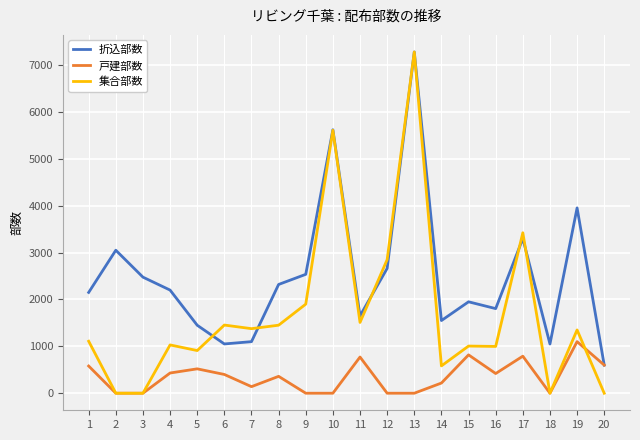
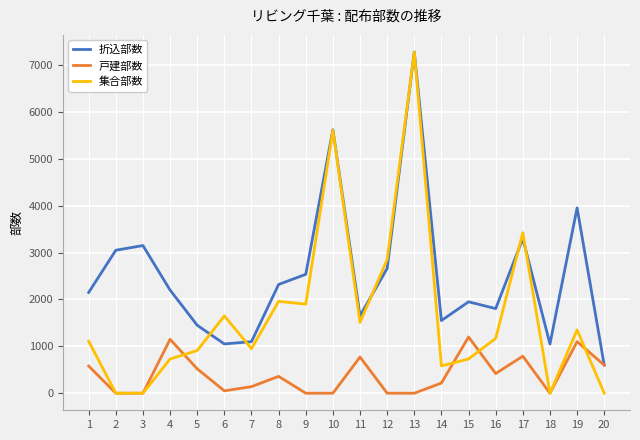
  {
    "折込部数": {
      "1": 2200,
      "2": 3100,
-     "3": 2500,
+     "3": 3200,
      "4": 2200,
      "5": 1500,
      "6": 1100,
      "7": 1100,
      "8": 2300,
      "9": 2500,
      "11": 1700,
      "12": 2700,
      "14": 1600,
      "15": 2000,
      "16": 1800,
      "17": 3300,
      "18": 1100,
      "19": 4000
    },
    "戸建部数": {
      "1": 600,
-     "4": 400,
+     "4": 1200,
      "5": 500,
-     "6": 400,
+     "6": 100,
      "7": 100,
      "8": 400,
      "9": 0,
      "10": 0,
      "11": 800,
      "12": 0,
      "13": 0,
      "14": 200,
-     "15": 800,
+     "15": 1200,
      "16": 400,
      "17": 800,
      "19": 1100
    },
    "集合部数": {
      "1": 1100,
-     "4": 1000,
+     "4": 700,
      "5": 900,
-     "6": 1500,
-     "7": 1400,
-     "8": 1500,
+     "6": 1700,
+     "7": 1000,
+     "8": 2000,
      "9": 1900,
      "11": 1500,
      "12": 2900,
      "14": 600,
-     "15": 1000,
-     "16": 1000,
+     "15": 700,
+     "16": 1200,
      "17": 3400,
      "19": 1400,
      "20": 0
    }
  }
